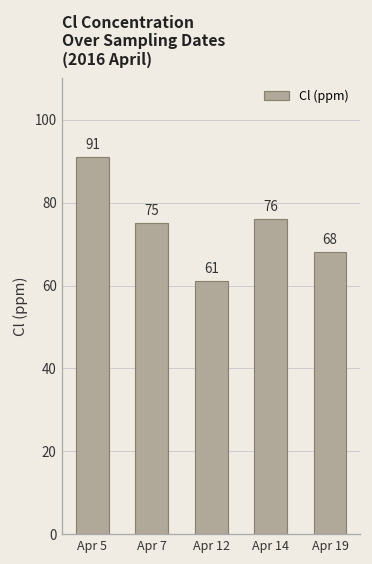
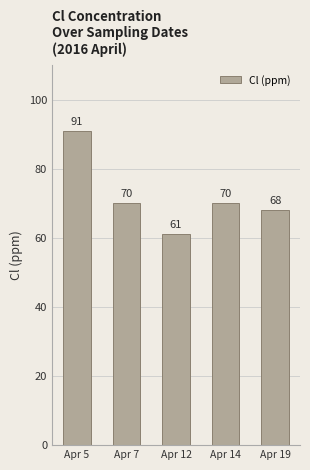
  {
    "Apr 5": 91,
-   "Apr 7": 75,
+   "Apr 7": 70,
    "Apr 12": 61,
-   "Apr 14": 76,
+   "Apr 14": 70,
    "Apr 19": 68
  }
